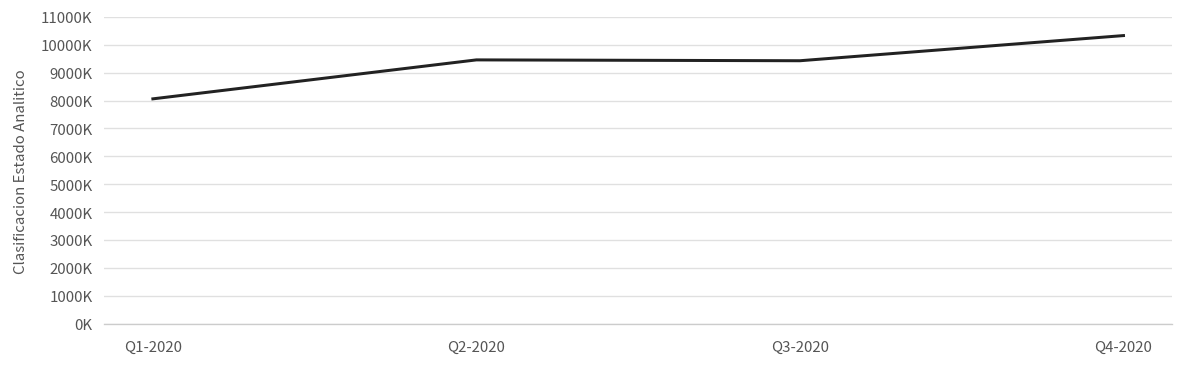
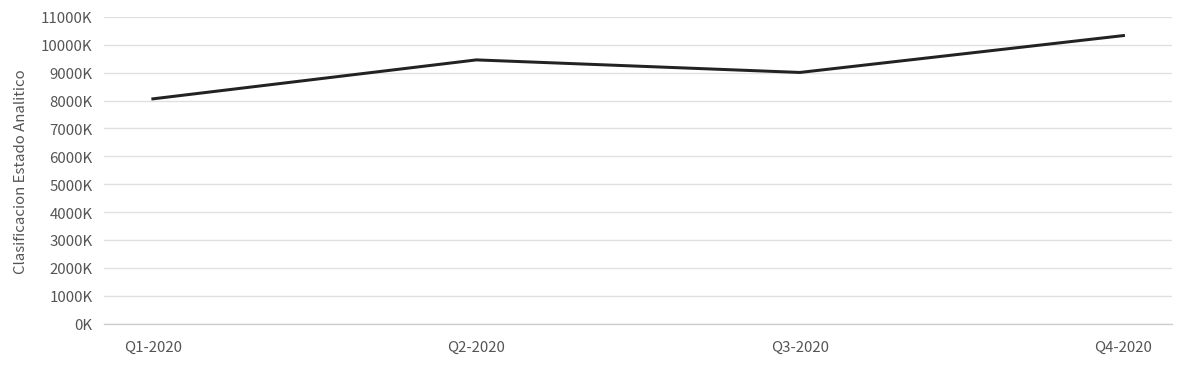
  {
    "Q1-2020": 8100000,
    "Q2-2020": 9500000,
-   "Q3-2020": 9400000,
+   "Q3-2020": 9000000,
    "Q4-2020": 10300000
  }
